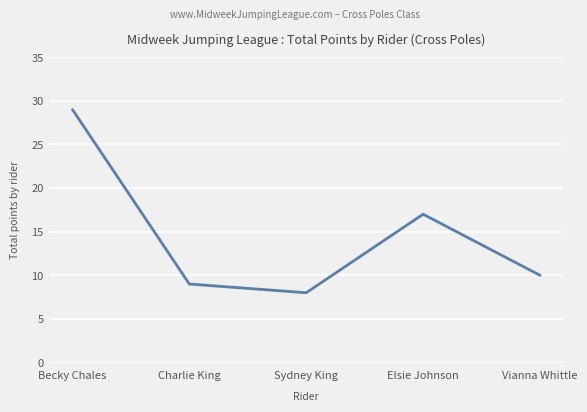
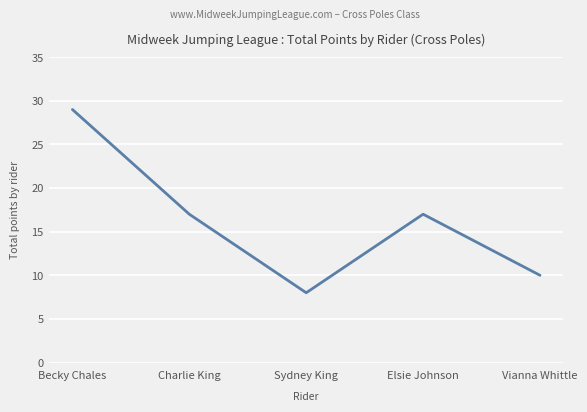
  {
    "Becky Chales": 29,
-   "Charlie King": 9,
+   "Charlie King": 17,
    "Sydney King": 8,
    "Elsie Johnson": 17,
    "Vianna Whittle": 10
  }
